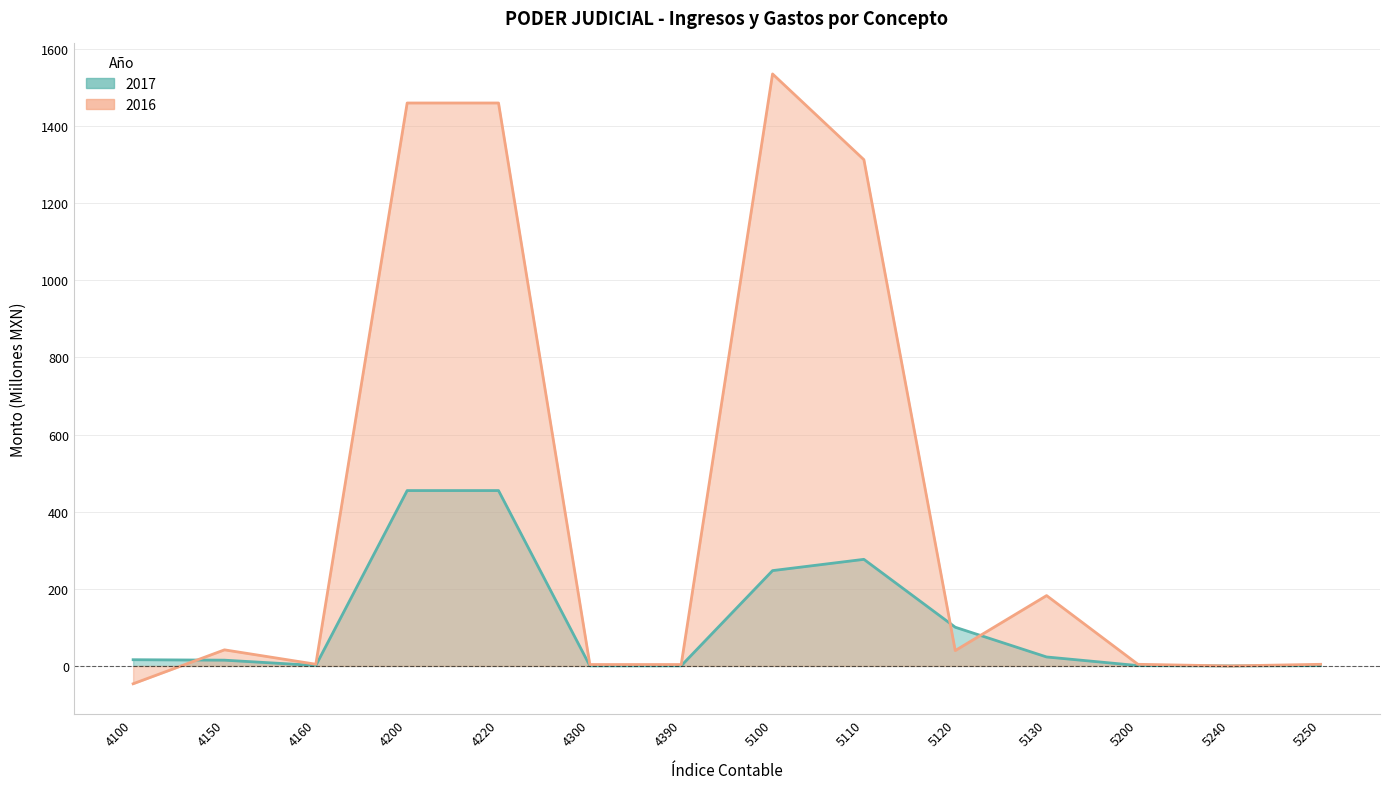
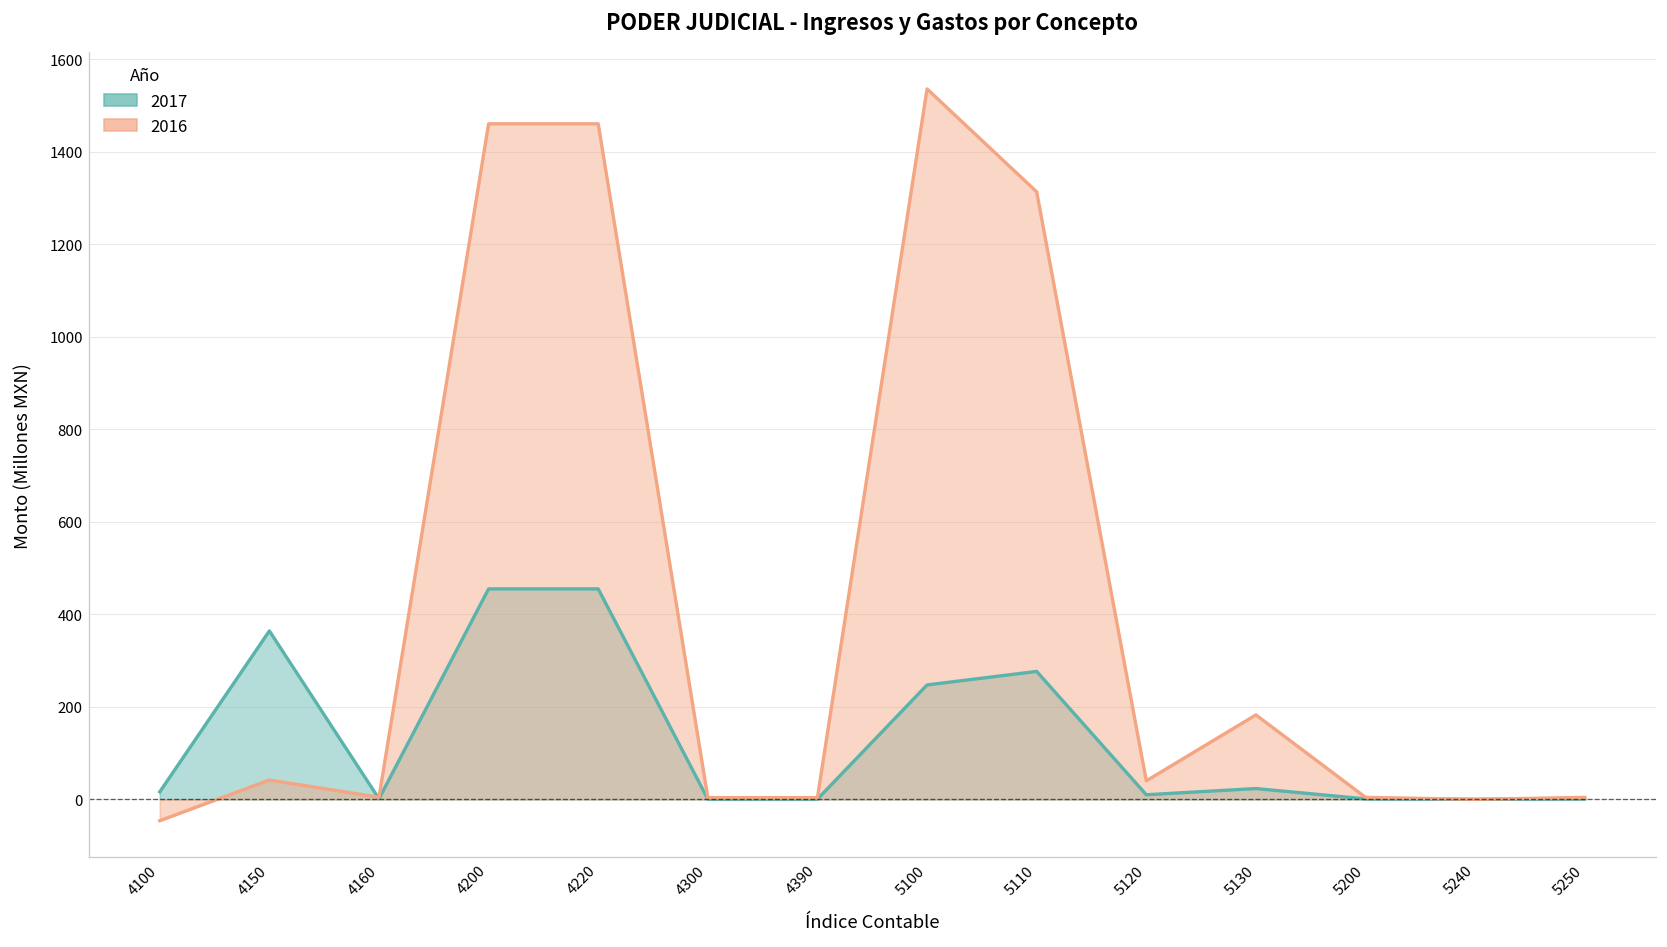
  {
    "2017": {
      "4100": 20,
-     "4150": 10,
+     "4150": 360,
      "4200": 450,
      "4220": 450,
      "5100": 250,
      "5110": 280,
-     "5120": 100,
+     "5120": 10,
      "5130": 20
    }
  }
